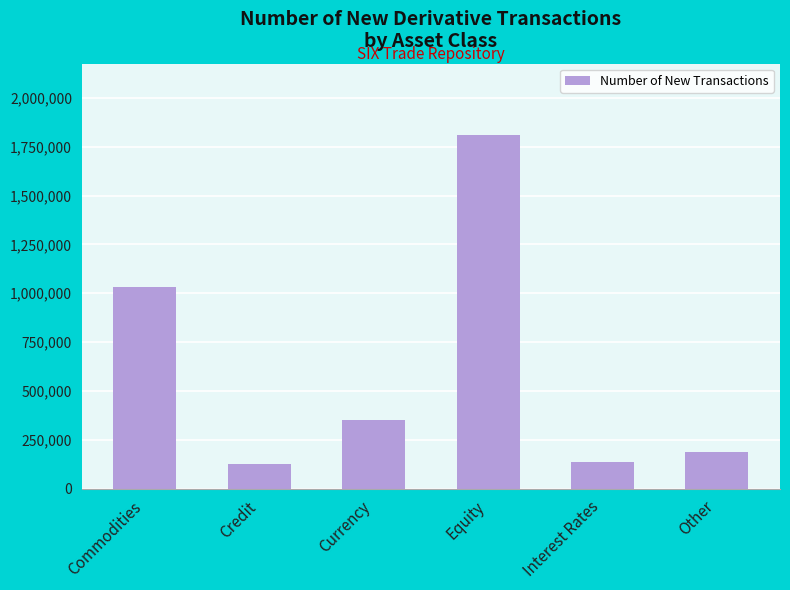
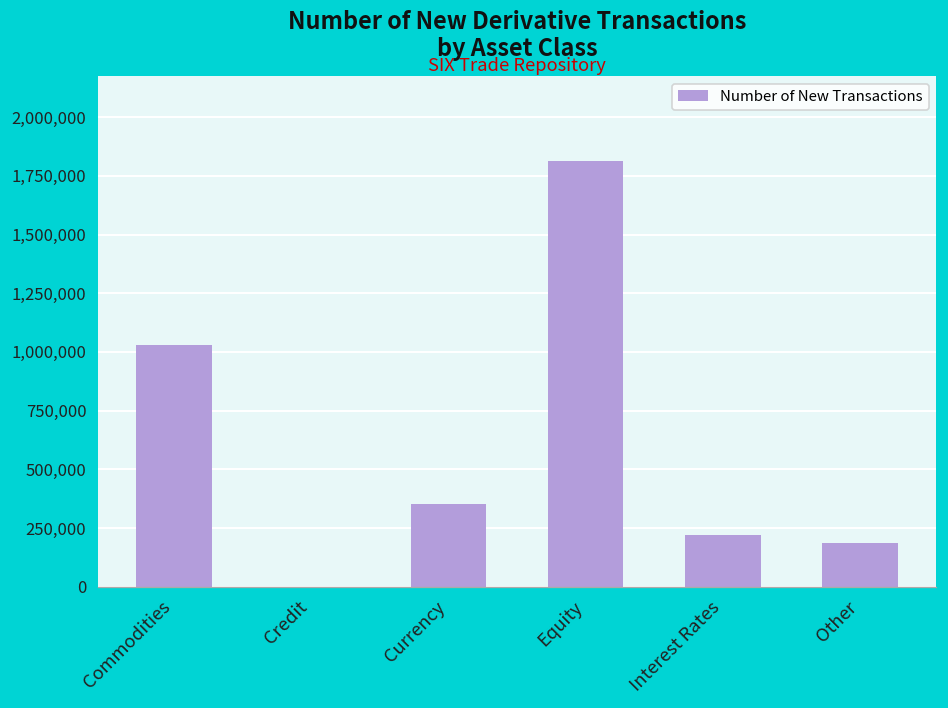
  {
    "Commodities": "1,030,000",
-   "Credit": "130,000",
+   "Credit": "0",
    "Currency": "350,000",
    "Equity": "1,810,000",
-   "Interest Rates": "140,000",
+   "Interest Rates": "220,000",
    "Other": "190,000"
  }
